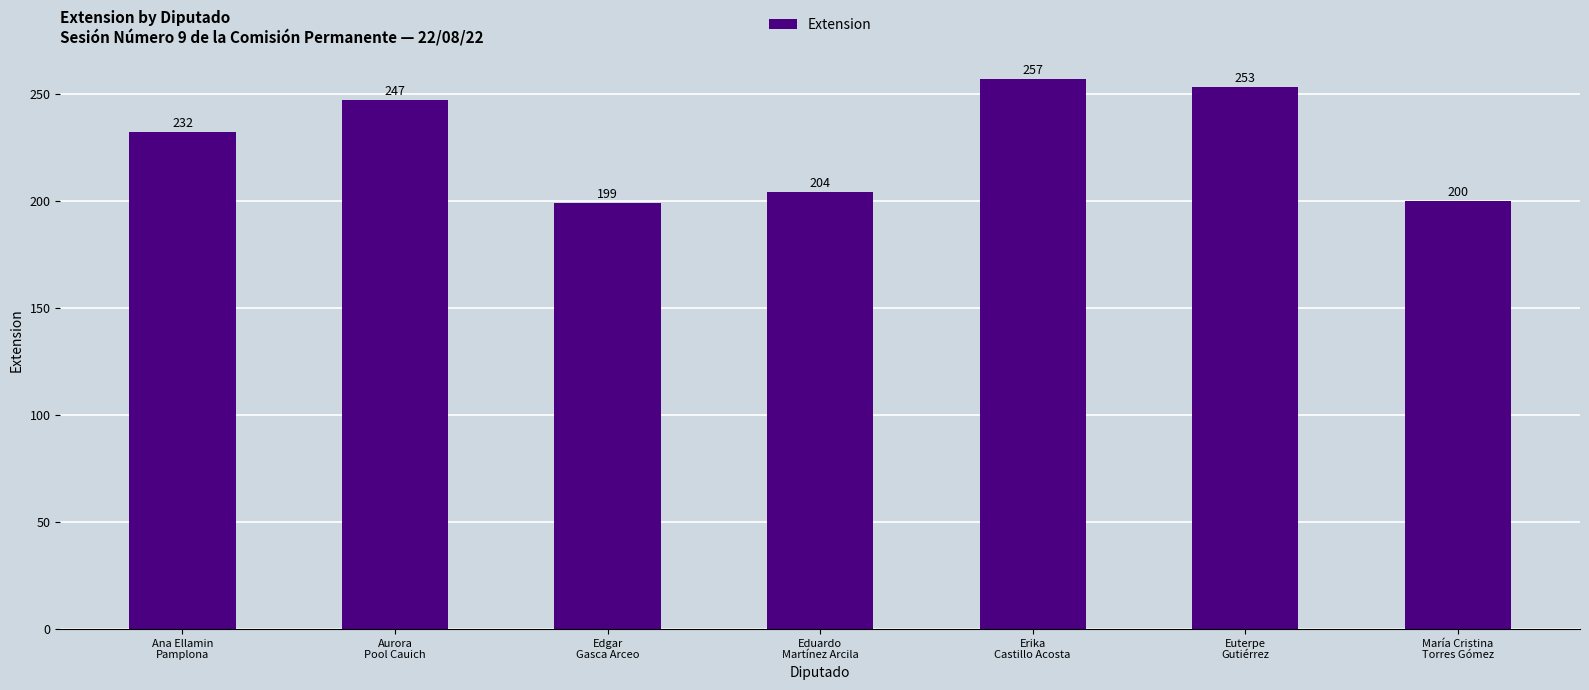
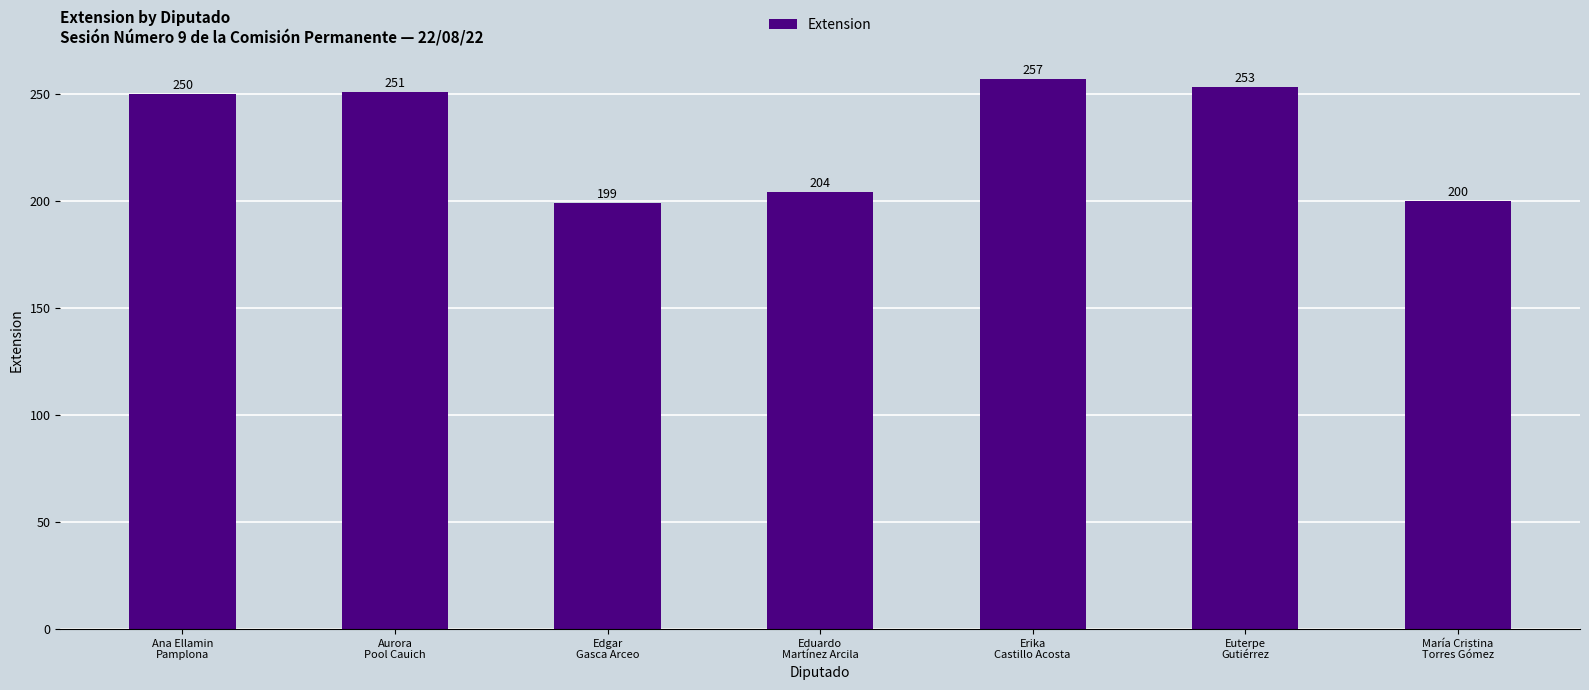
  {
-   "Ana Ellamin Pamplona": 232,
-   "Aurora Pool Cauich": 247,
+   "Ana Ellamin Pamplona": 250,
+   "Aurora Pool Cauich": 251,
    "Edgar Gasca Arceo": 199,
    "Eduardo Martínez Arcila": 204,
    "Erika Castillo Acosta": 257,
    "Euterpe Gutiérrez": 253,
    "María Cristina Torres Gómez": 200
  }
